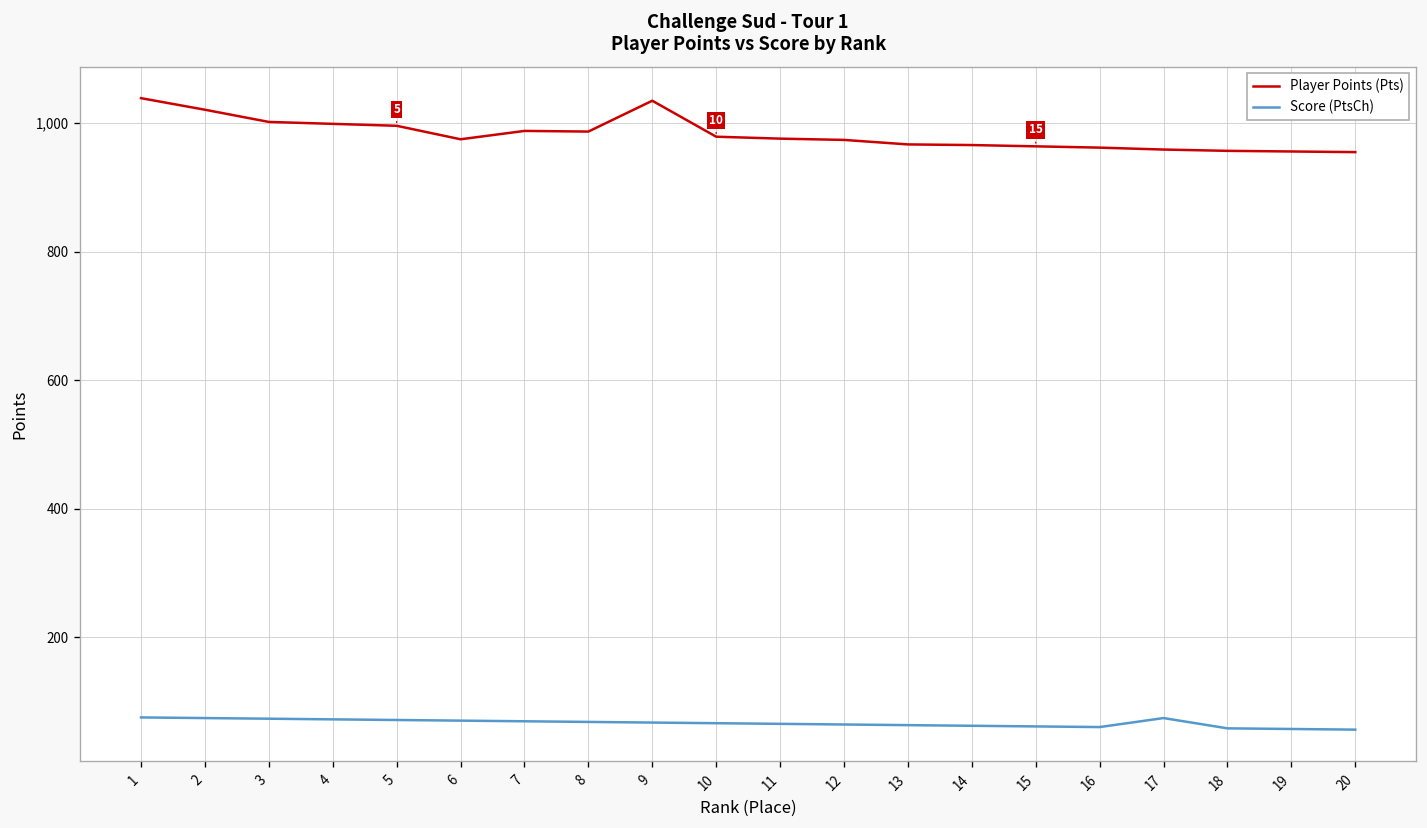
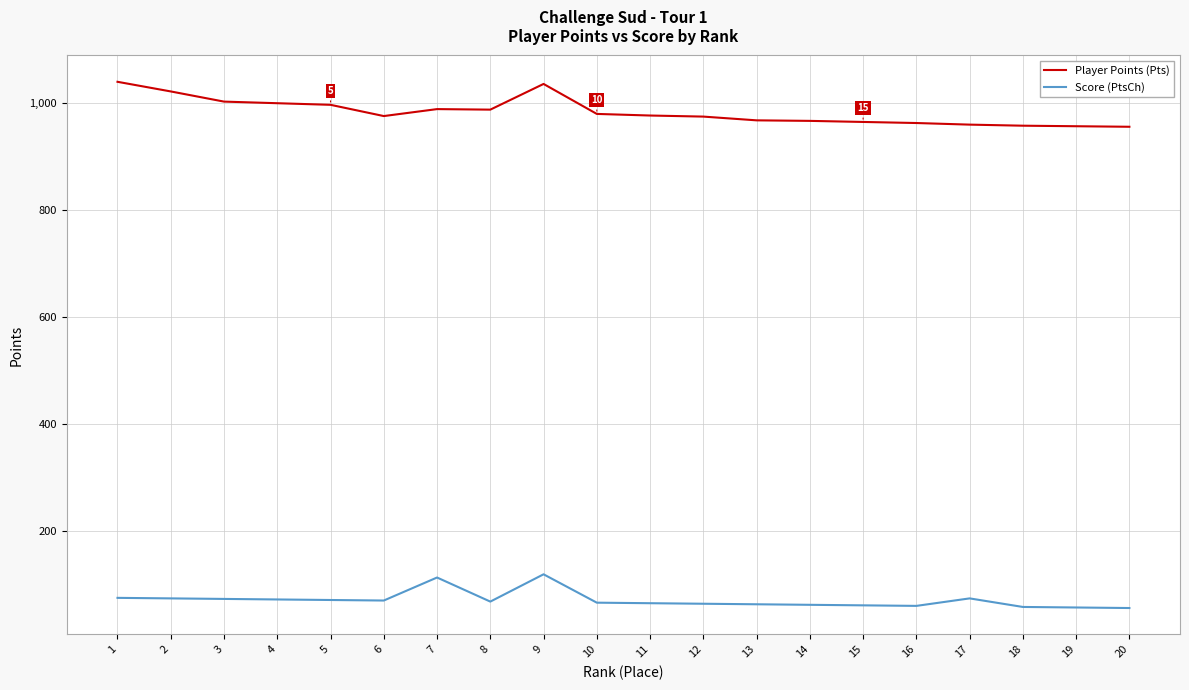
  {
    "Player Points (Pts)": {
      "1": "1,040",
      "2": "1,020",
      "3": "1,000",
      "4": "1,000",
      "6": "980",
      "7": "990",
      "8": "990",
      "9": "1,040",
      "11": "980",
      "12": "970",
      "13": "970",
      "14": "970",
      "16": "960",
      "17": "960",
      "18": "960",
      "19": "960",
      "20": "960"
    },
    "Score (PtsCh)": {
      "1": "80",
      "2": "70",
      "3": "70",
      "4": "70",
      "5": "70",
      "6": "70",
-     "7": "70",
+     "7": "110",
      "8": "70",
-     "9": "70",
+     "9": "120",
      "10": "70",
      "11": "70",
      "12": "60",
      "13": "60",
      "14": "60",
      "15": "60",
      "16": "60",
      "17": "70",
      "18": "60",
      "19": "60",
      "20": "60"
    }
  }
